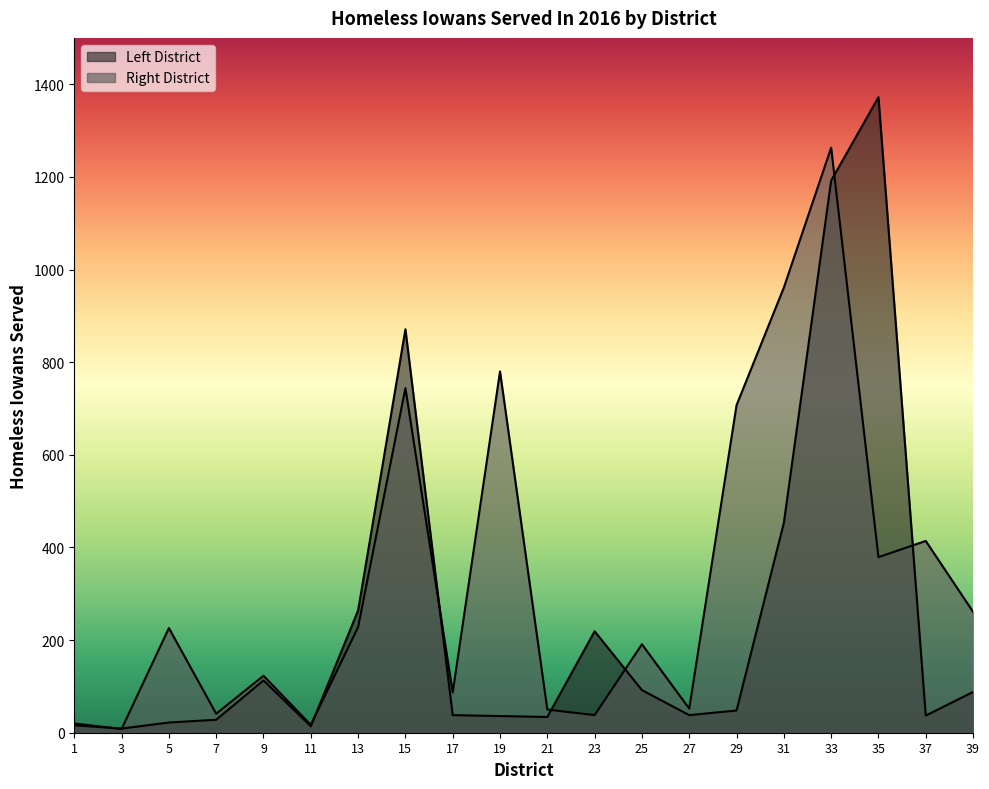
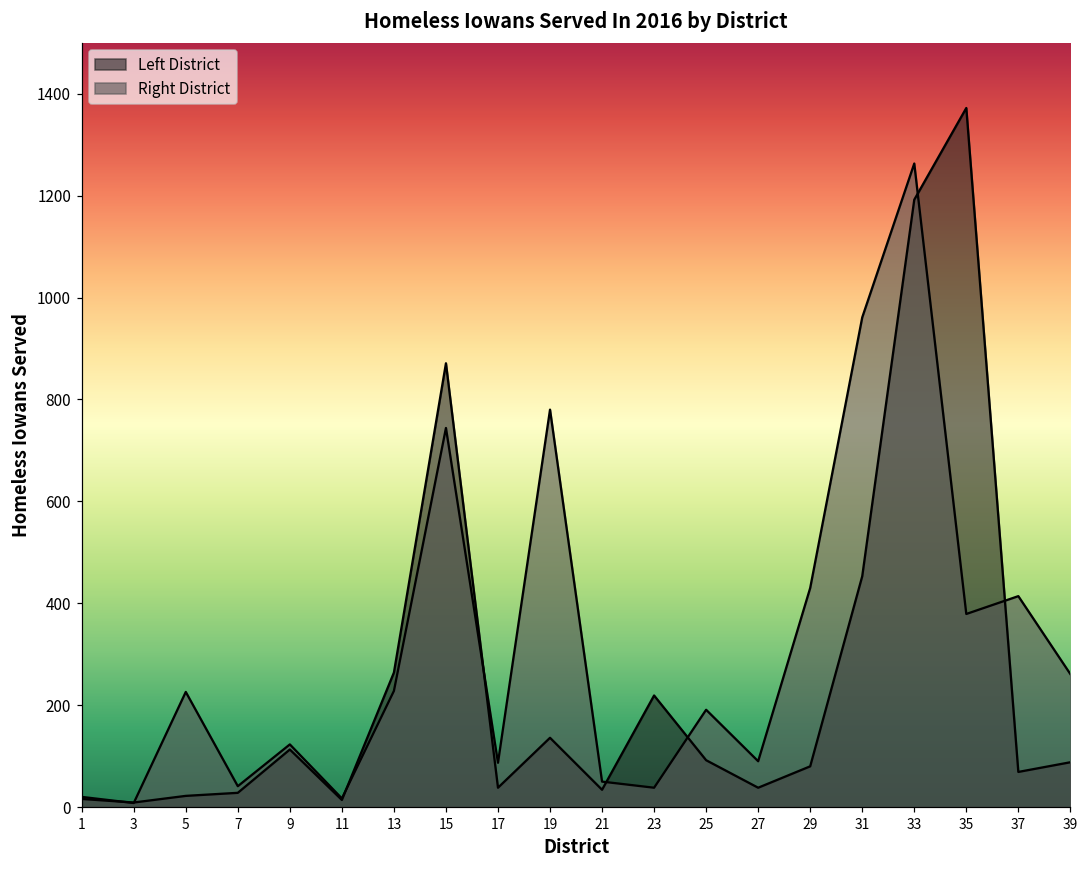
  {
    "Left District": {
      "5": 20,
      "7": 30,
      "9": 110,
      "13": 260,
      "15": 870,
      "17": 40,
-     "19": 40,
+     "19": 140,
      "21": 30,
      "23": 220,
      "25": 90,
      "27": 40,
-     "29": 50,
+     "29": 80,
      "31": 450,
      "33": 1190,
      "35": 1370,
-     "37": 40,
+     "37": 70,
      "39": 90
    },
    "Right District": {
      "5": 230,
      "7": 40,
      "9": 120,
      "13": 230,
      "15": 740,
      "17": 90,
      "19": 780,
      "21": 50,
      "23": 40,
      "25": 190,
-     "27": 50,
-     "29": 710,
+     "27": 90,
+     "29": 430,
      "31": 960,
      "33": 1260,
      "35": 380,
      "37": 410,
      "39": 260
    }
  }
